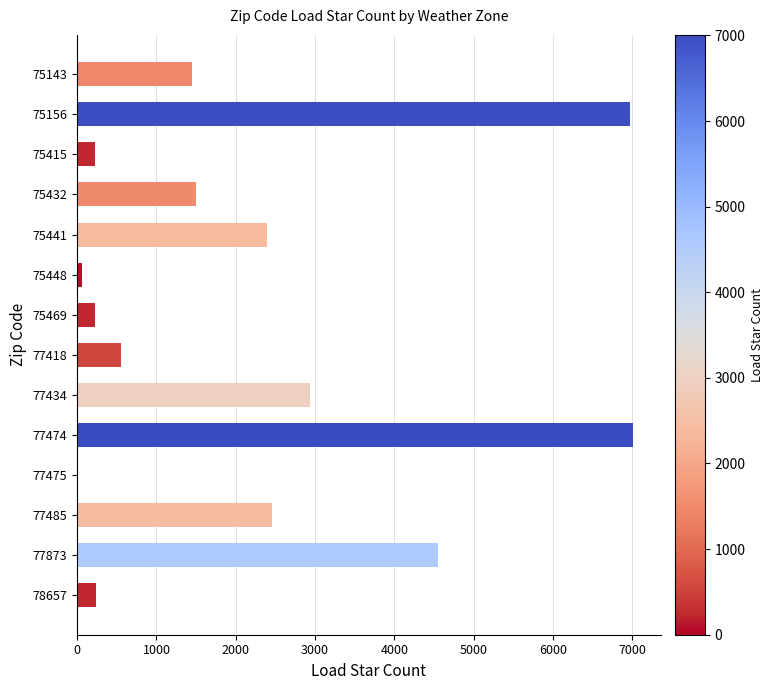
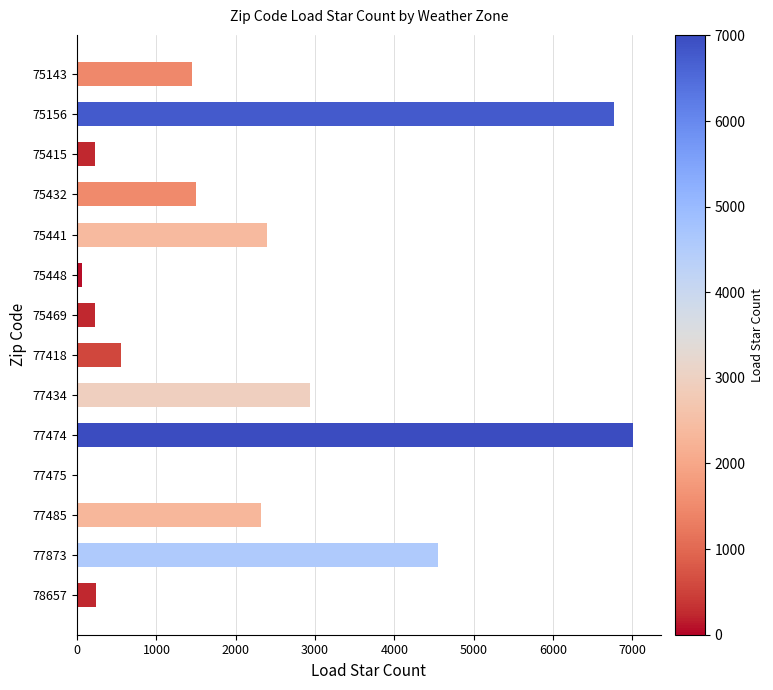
  {
    "75143": 1500,
-   "75156": 7000,
+   "75156": 6800,
    "75415": 200,
    "75432": 1500,
    "75441": 2400,
    "75448": 100,
    "75469": 200,
    "77418": 600,
    "77434": 2900,
    "77474": 7000,
-   "77485": 2500,
+   "77485": 2300,
    "77873": 4600,
    "78657": 200
  }
